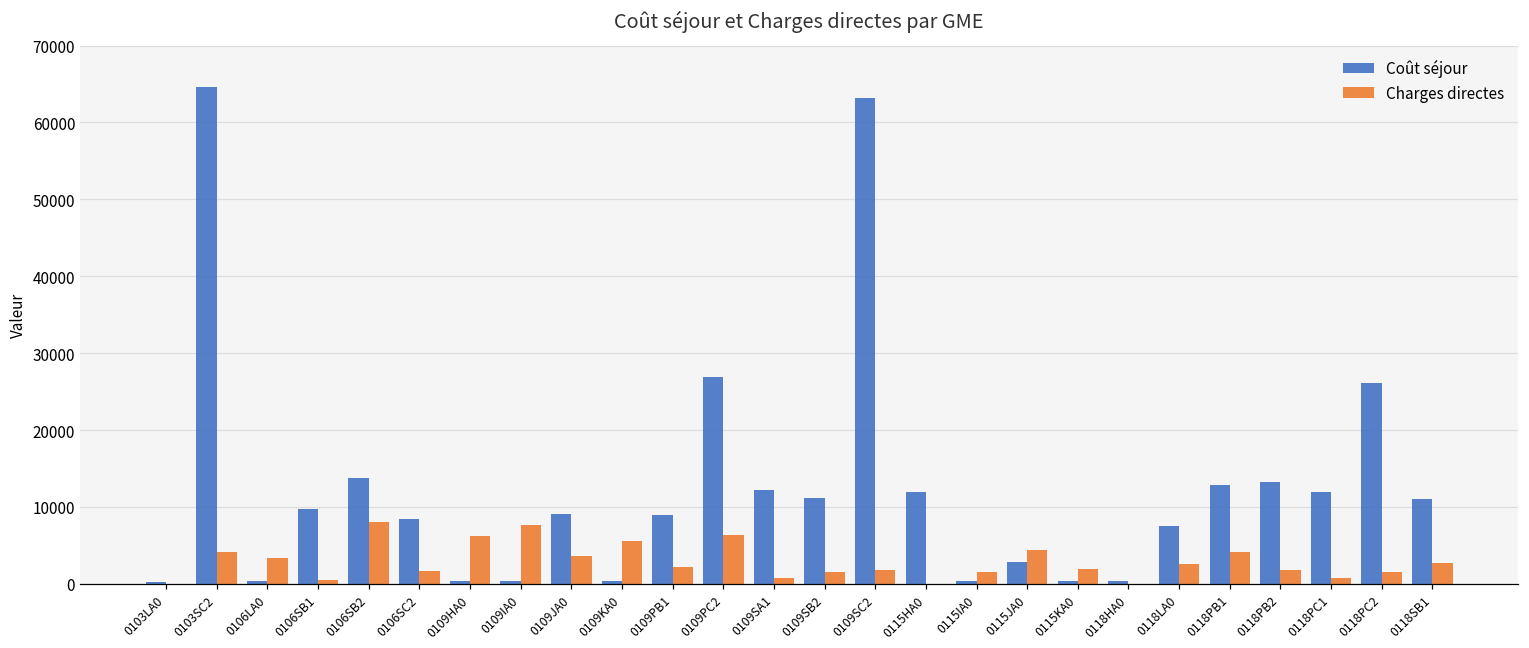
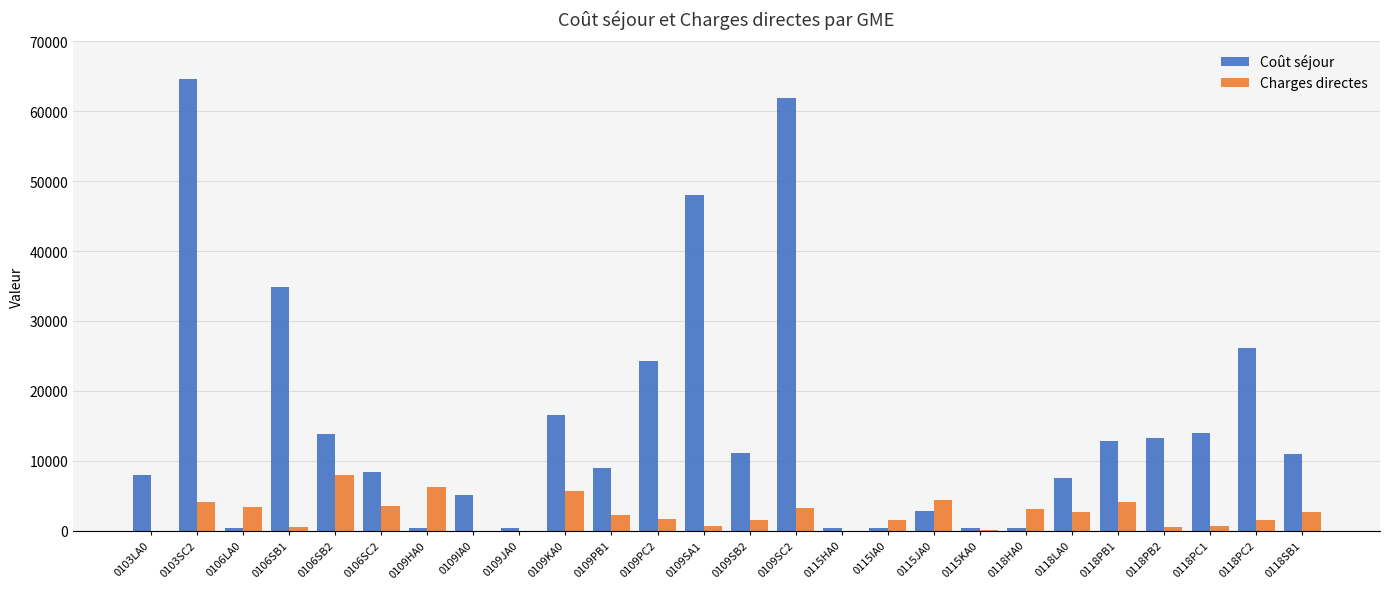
  {
    "Coût séjour": {
-     "0103LA0": 0,
+     "0103LA0": 8000,
      "0103SC2": 65000,
-     "0106SB1": 10000,
+     "0106SB1": 35000,
      "0106SB2": 14000,
      "0106SC2": 8000,
-     "0109IA0": 0,
-     "0109JA0": 9000,
-     "0109KA0": 0,
+     "0109IA0": 5000,
+     "0109JA0": 0,
+     "0109KA0": 17000,
      "0109PB1": 9000,
-     "0109PC2": 27000,
-     "0109SA1": 12000,
+     "0109PC2": 24000,
+     "0109SA1": 48000,
      "0109SB2": 11000,
-     "0109SC2": 63000,
-     "0115HA0": 12000,
+     "0109SC2": 62000,
+     "0115HA0": 0,
      "0115IA0": 0,
      "0115JA0": 3000,
      "0115KA0": 0,
      "0118HA0": 0,
      "0118LA0": 8000,
      "0118PB1": 13000,
      "0118PB2": 13000,
-     "0118PC1": 12000,
+     "0118PC1": 14000,
      "0118PC2": 26000,
      "0118SB1": 11000
    },
    "Charges directes": {
      "0103SC2": 4000,
      "0106LA0": 3000,
      "0106SB1": 0,
      "0106SB2": 8000,
-     "0106SC2": 2000,
+     "0106SC2": 4000,
      "0109HA0": 6000,
-     "0109IA0": 8000,
-     "0109JA0": 4000,
+     "0109IA0": 0,
+     "0109JA0": 0,
      "0109KA0": 6000,
      "0109PB1": 2000,
-     "0109PC2": 6000,
+     "0109PC2": 2000,
      "0109SA1": 1000,
      "0109SB2": 2000,
-     "0109SC2": 2000,
+     "0109SC2": 3000,
      "0115IA0": 1000,
      "0115JA0": 4000,
-     "0115KA0": 2000,
-     "0118HA0": 0,
+     "0115KA0": 0,
+     "0118HA0": 3000,
      "0118LA0": 3000,
      "0118PB1": 4000,
-     "0118PB2": 2000,
+     "0118PB2": 0,
      "0118PC1": 1000,
      "0118PC2": 1000,
      "0118SB1": 3000
    }
  }
